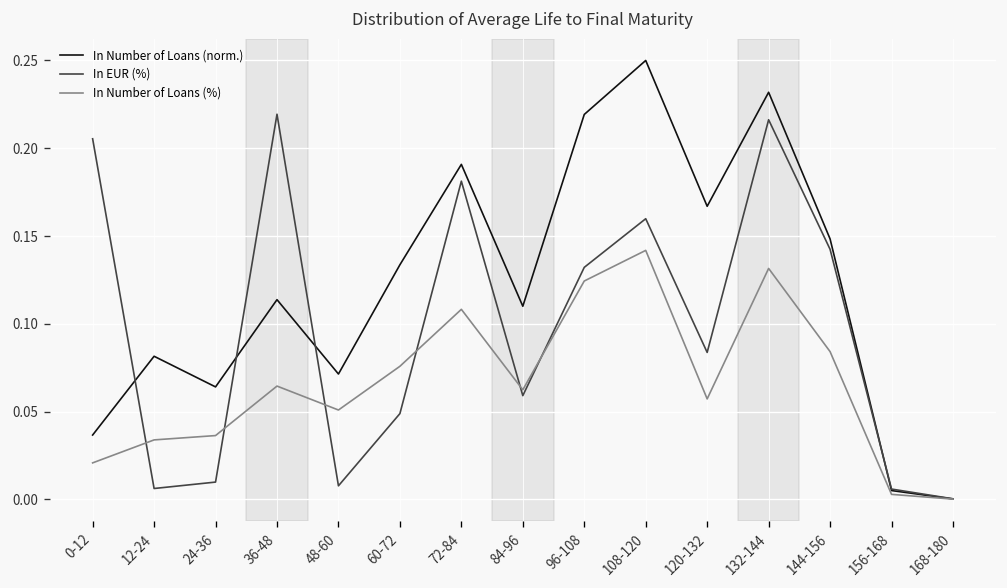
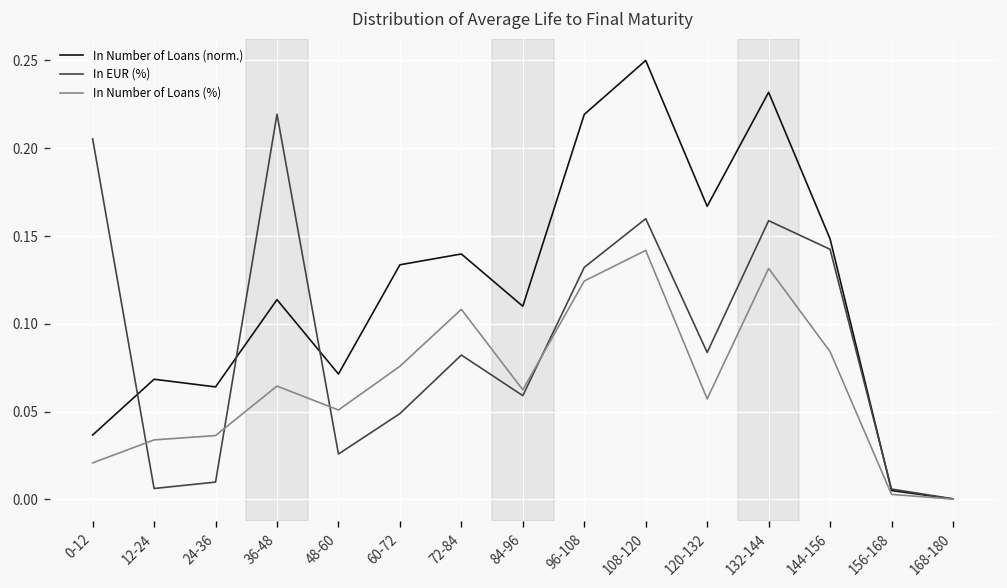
  {
    "In Number of Loans (norm.)": {
      "0-12": 0.037,
-     "12-24": 0.082,
+     "12-24": 0.068,
      "24-36": 0.064,
      "36-48": 0.114,
      "48-60": 0.071,
      "60-72": 0.134,
-     "72-84": 0.191,
+     "72-84": 0.140,
      "84-96": 0.110,
      "96-108": 0.219,
      "108-120": 0.250,
      "120-132": 0.167,
      "132-144": 0.232,
      "144-156": 0.148
    },
    "In EUR (%)": {
      "0-12": 0.205,
      "12-24": 0.006,
      "24-36": 0.010,
      "36-48": 0.219,
-     "48-60": 0.008,
+     "48-60": 0.026,
      "60-72": 0.049,
-     "72-84": 0.181,
+     "72-84": 0.082,
      "84-96": 0.059,
      "96-108": 0.132,
      "108-120": 0.160,
      "120-132": 0.084,
-     "132-144": 0.216,
+     "132-144": 0.159,
      "144-156": 0.142
    },
    "In Number of Loans (%)": {
      "0-12": 0.021,
      "12-24": 0.034,
      "24-36": 0.036,
      "36-48": 0.065,
      "48-60": 0.051,
      "60-72": 0.076,
      "72-84": 0.108,
      "84-96": 0.062,
      "96-108": 0.124,
      "108-120": 0.142,
      "120-132": 0.057,
      "132-144": 0.132,
      "144-156": 0.084,
      "156-168": 0.003
    }
  }
